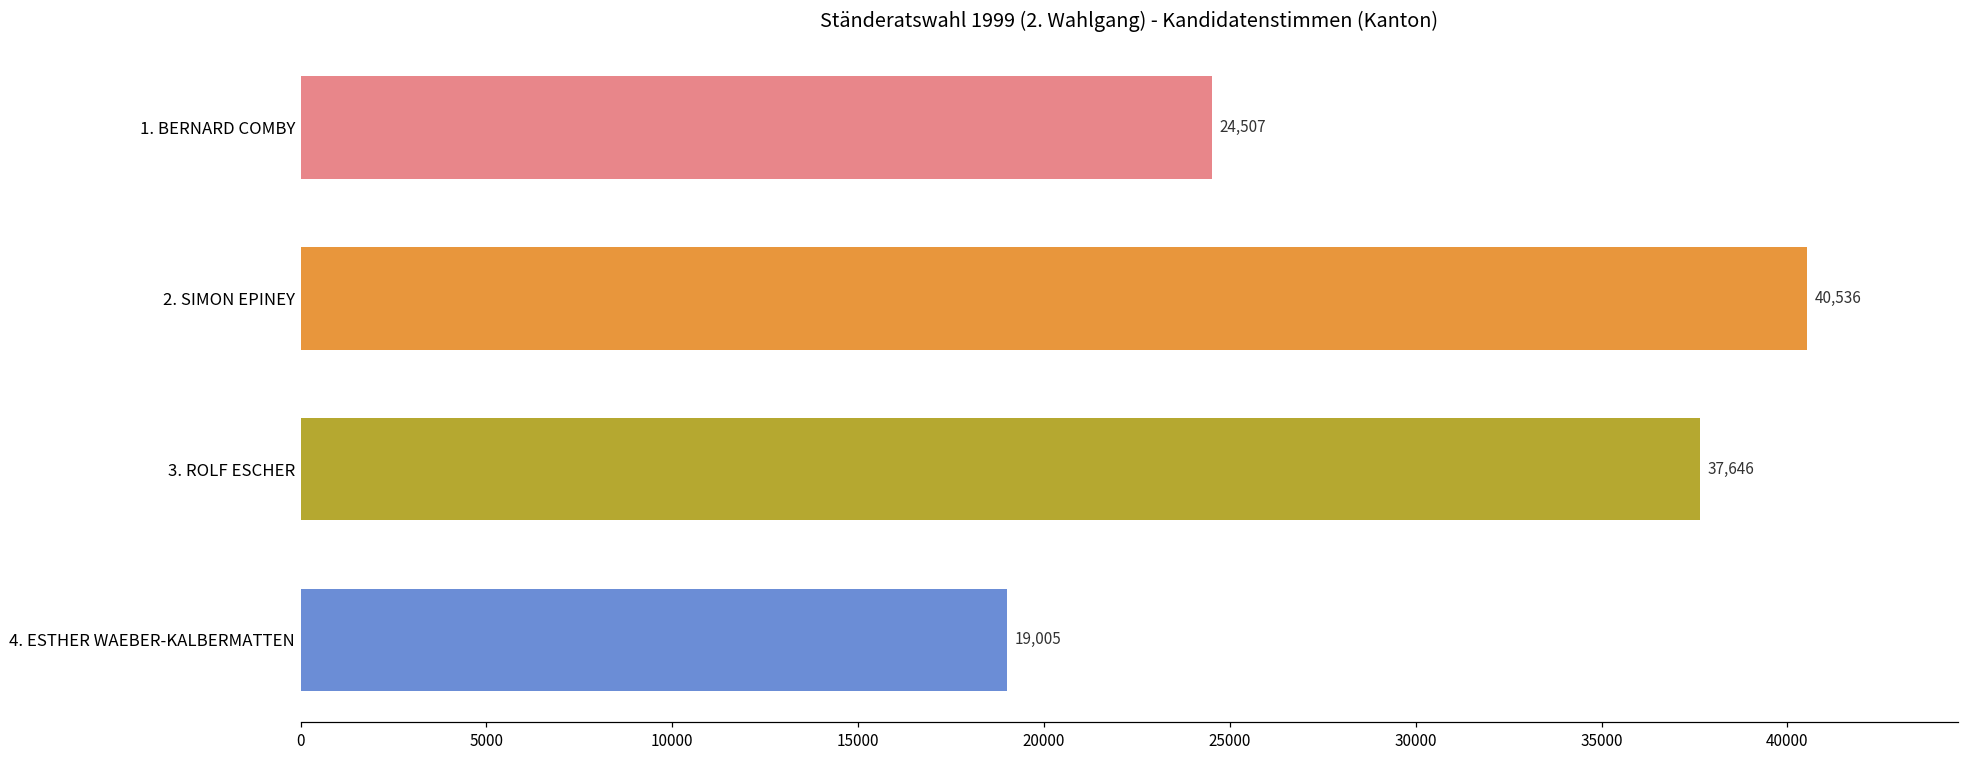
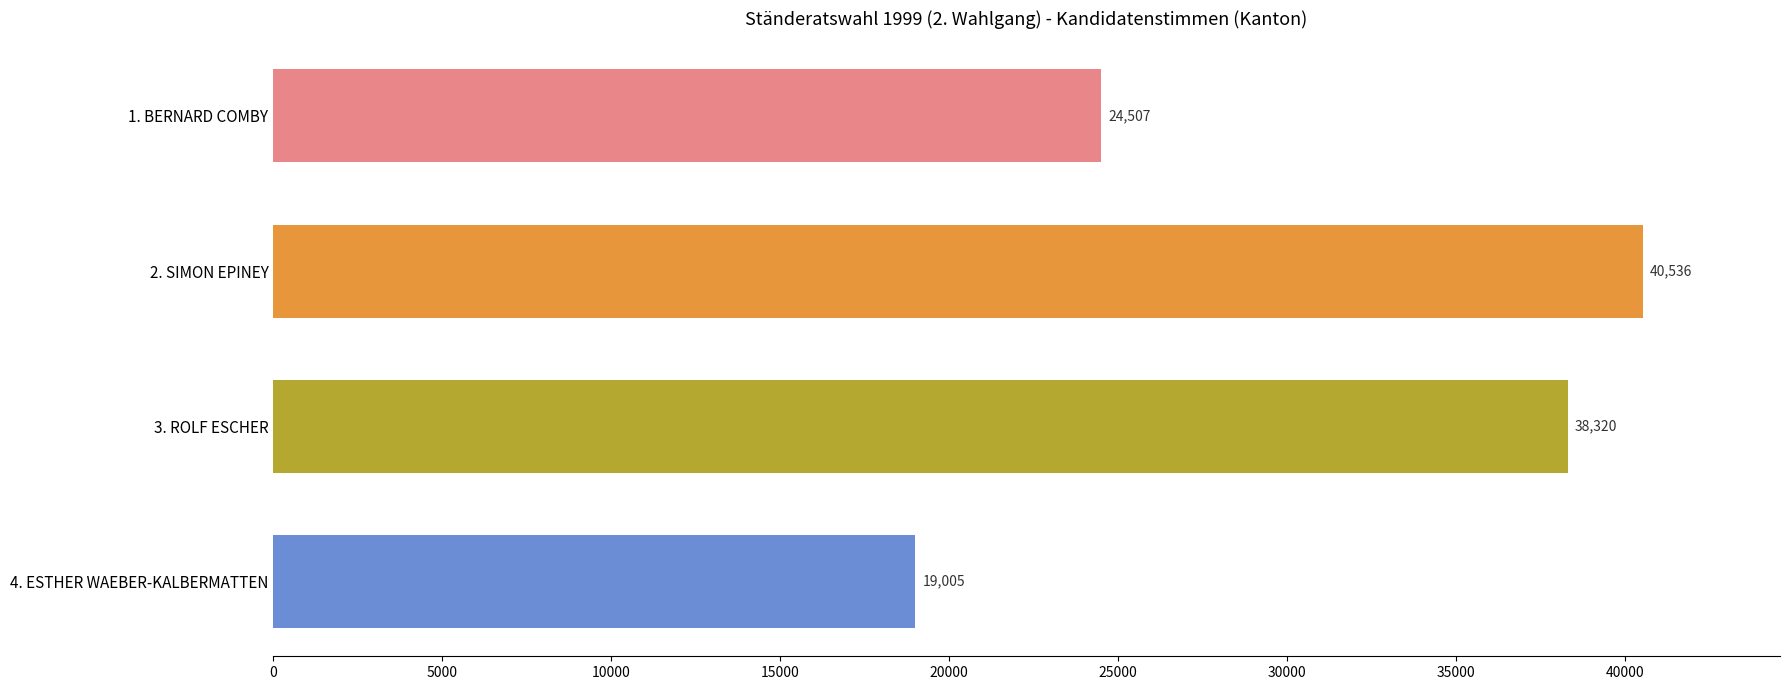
  {
    "1. BERNARD COMBY": "24,507",
    "2. SIMON EPINEY": "40,536",
-   "3. ROLF ESCHER": "37,646",
+   "3. ROLF ESCHER": "38,320",
    "4. ESTHER WAEBER-KALBERMATTEN": "19,005"
  }
